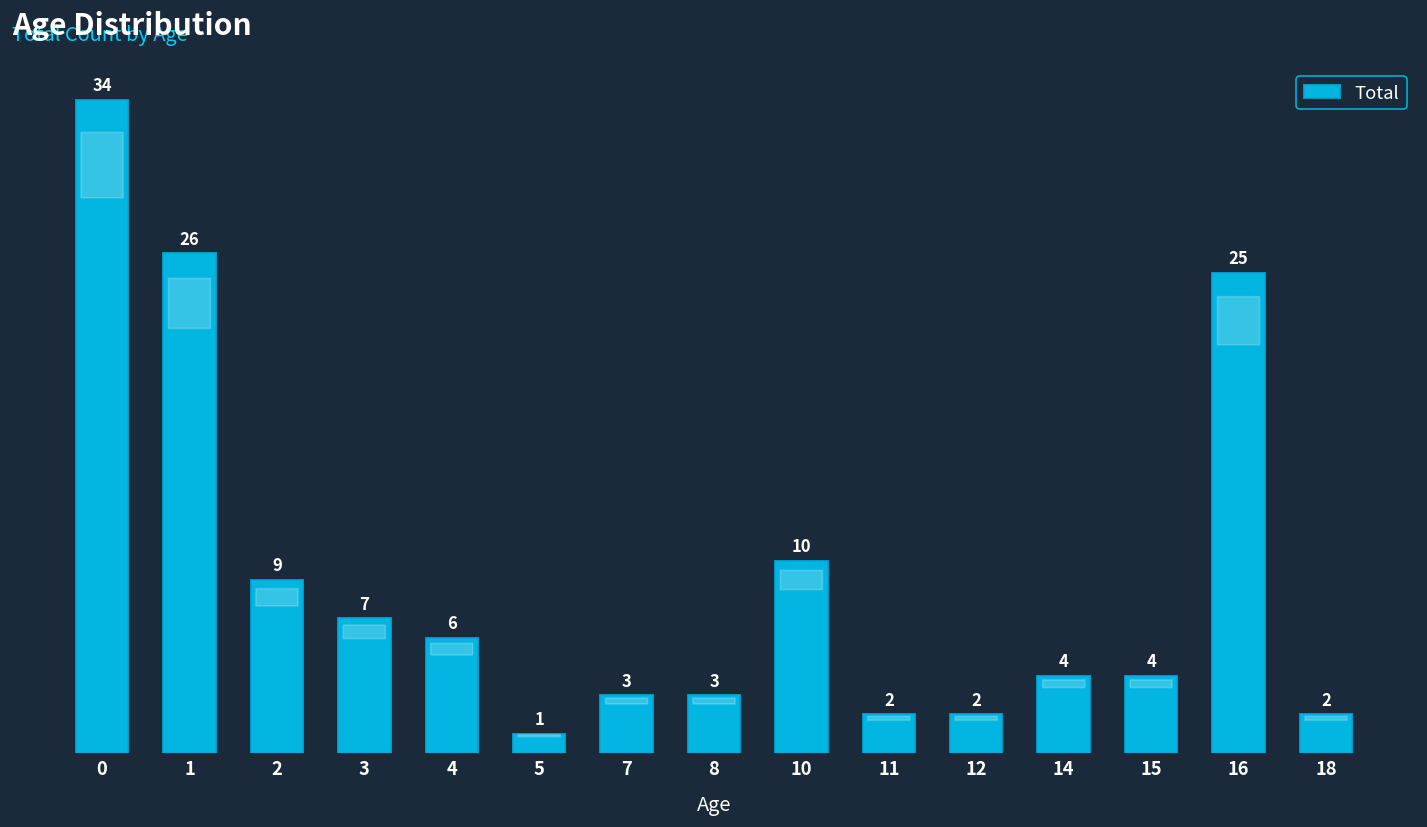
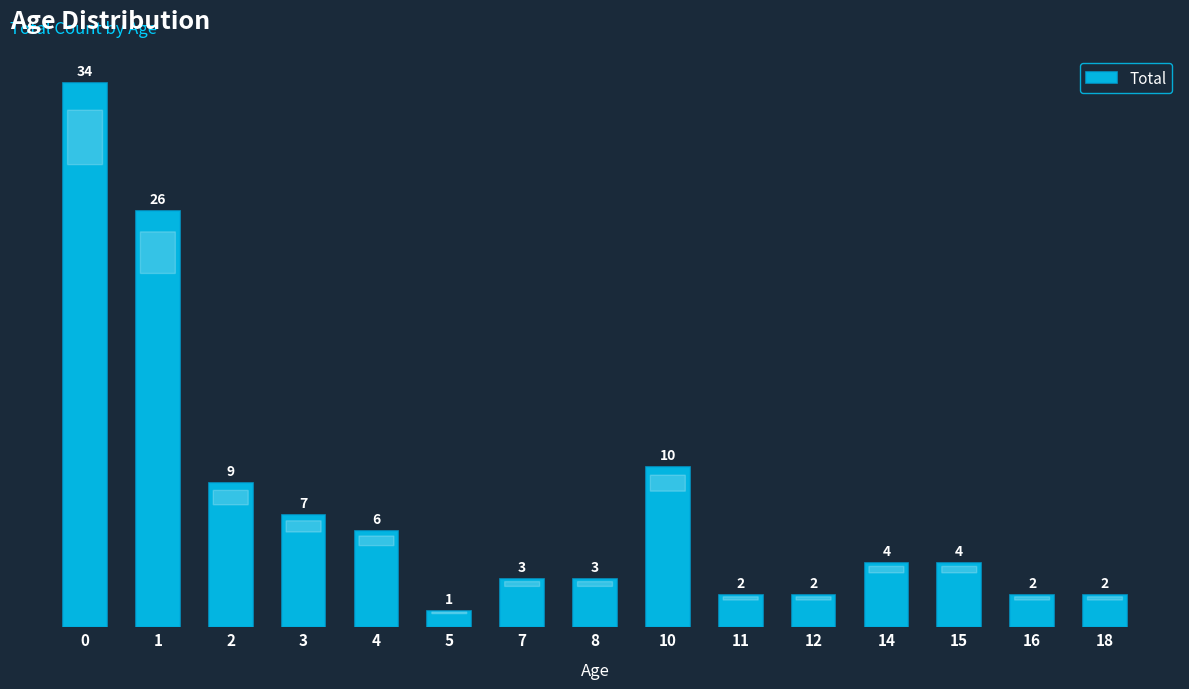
  {
    "0": 34,
    "1": 26,
    "2": 9,
    "3": 7,
    "4": 6,
    "5": 1,
    "7": 3,
    "8": 3,
    "10": 10,
    "11": 2,
    "12": 2,
    "14": 4,
    "15": 4,
-   "16": 25,
+   "16": 2,
    "18": 2
  }
